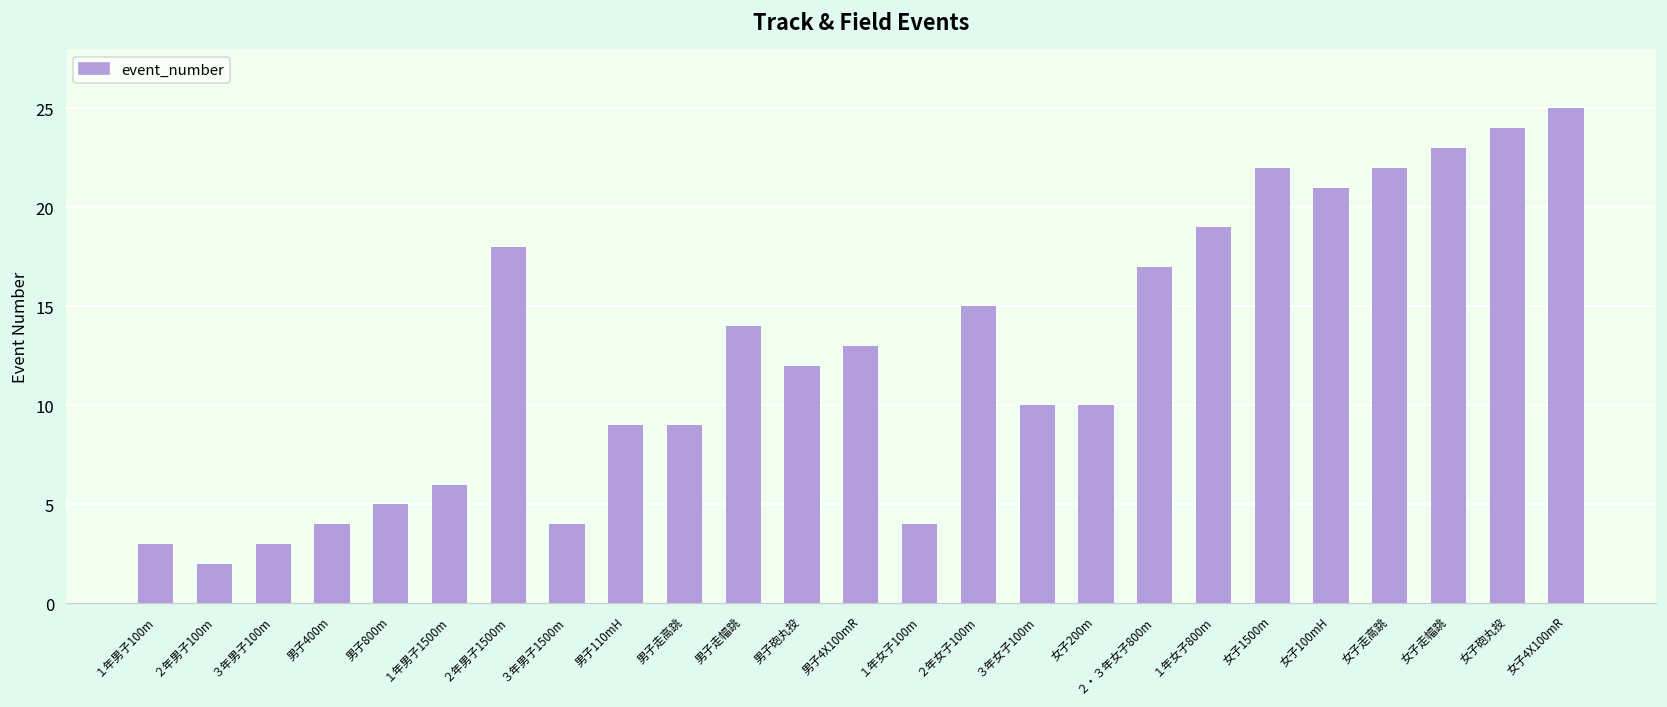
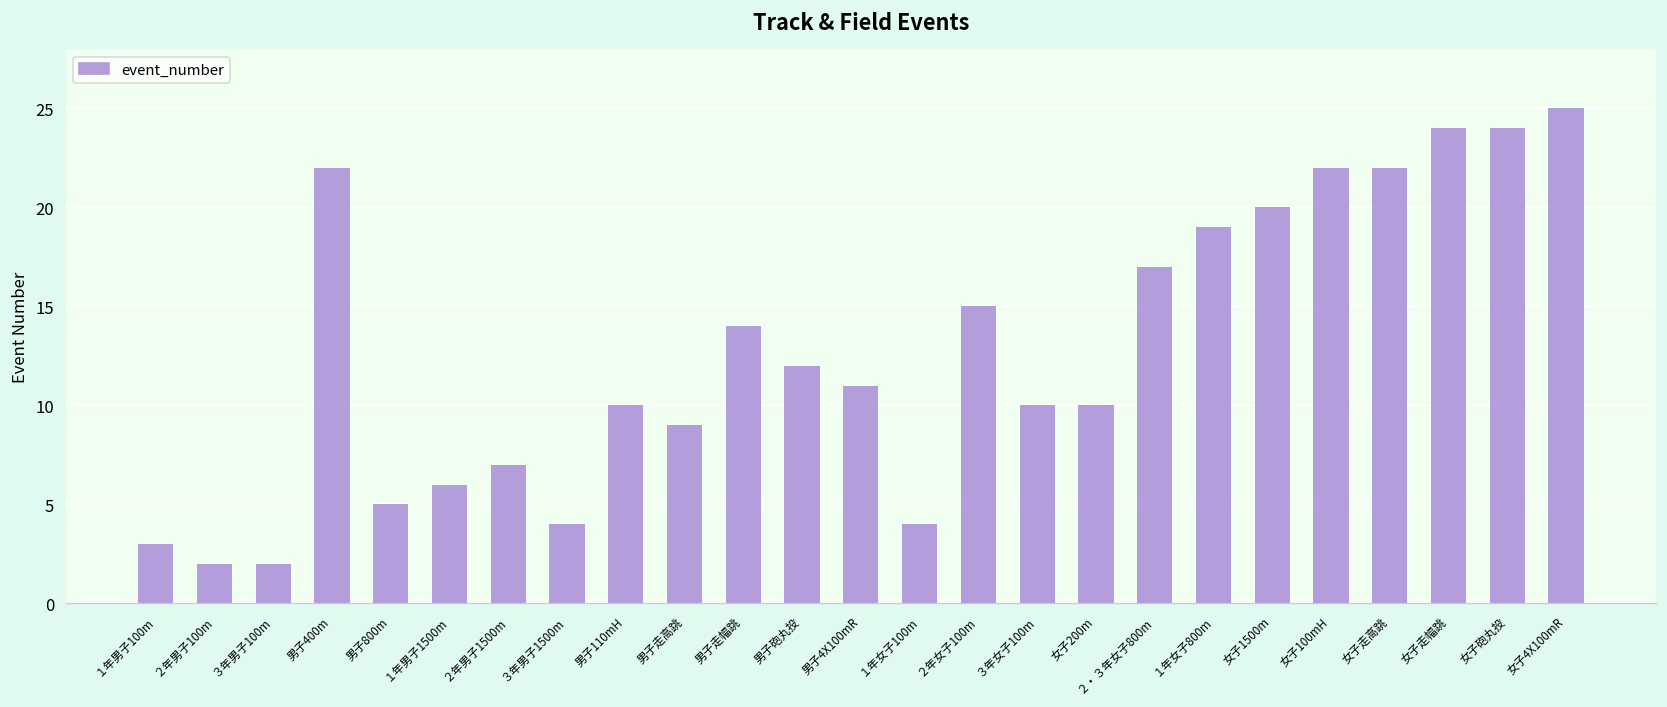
  {
    "１年男子100m": 3,
    "２年男子100m": 2,
-   "３年男子100m": 3,
-   "男子400m": 4,
+   "３年男子100m": 2,
+   "男子400m": 22,
    "男子800m": 5,
    "１年男子1500m": 6,
-   "２年男子1500m": 18,
+   "２年男子1500m": 7,
    "３年男子1500m": 4,
-   "男子110mH": 9,
+   "男子110mH": 10,
    "男子走高跳": 9,
    "男子走幅跳": 14,
    "男子砲丸投": 12,
-   "男子4X100mR": 13,
+   "男子4X100mR": 11,
    "１年女子100m": 4,
    "２年女子100m": 15,
    "３年女子100m": 10,
    "女子200m": 10,
    "２・３年女子800m": 17,
    "１年女子800m": 19,
-   "女子1500m": 22,
-   "女子100mH": 21,
+   "女子1500m": 20,
+   "女子100mH": 22,
    "女子走高跳": 22,
-   "女子走幅跳": 23,
+   "女子走幅跳": 24,
    "女子砲丸投": 24,
    "女子4X100mR": 25
  }
